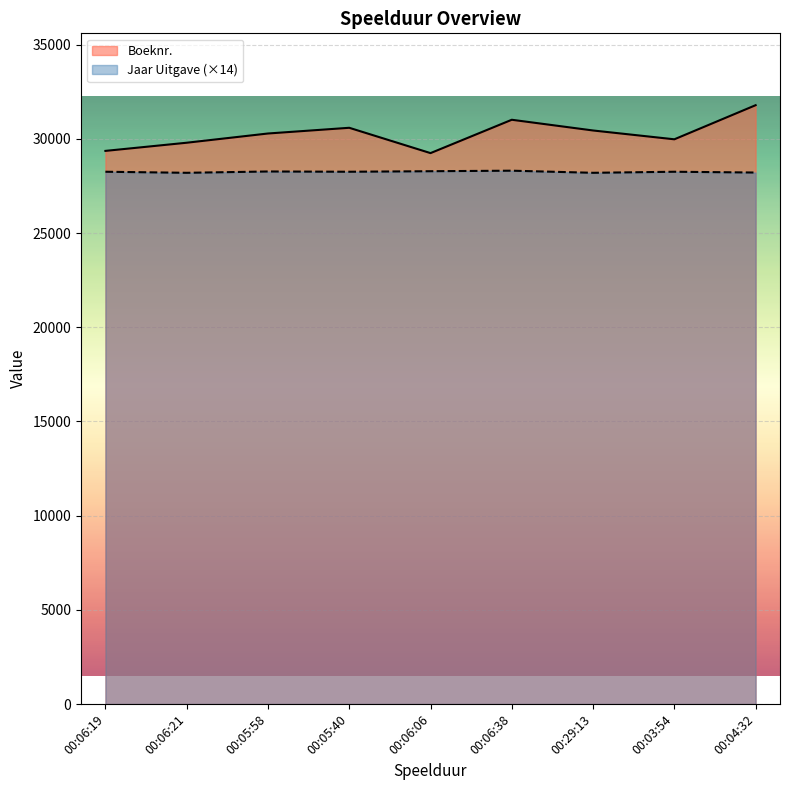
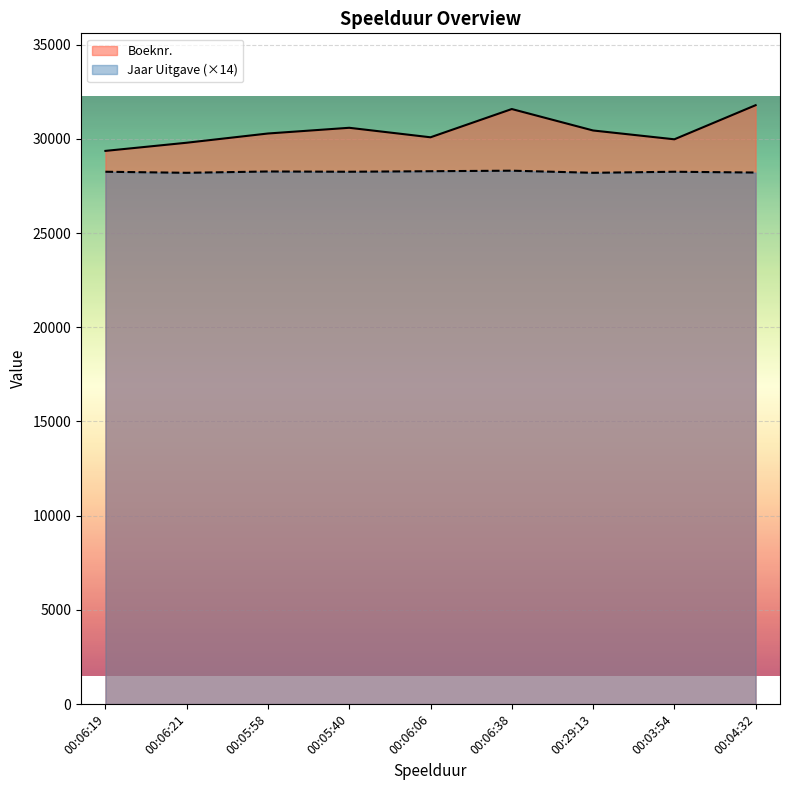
  {
    "Boeknr.": {
      "00:06:19": 29400,
      "00:06:21": 29800,
      "00:05:58": 30300,
      "00:05:40": 30600,
-     "00:06:06": 29200,
-     "00:06:38": 31000,
+     "00:06:06": 30100,
+     "00:06:38": 31600,
      "00:29:13": 30400,
      "00:03:54": 30000,
      "00:04:32": 31800
    },
    "Jaar Uitgave (×14)": {
      "00:06:19": 28300,
      "00:06:21": 28200,
      "00:05:58": 28300,
      "00:05:40": 28300,
      "00:06:06": 28300,
      "00:06:38": 28300,
      "00:29:13": 28200,
      "00:03:54": 28300,
      "00:04:32": 28200
    }
  }
